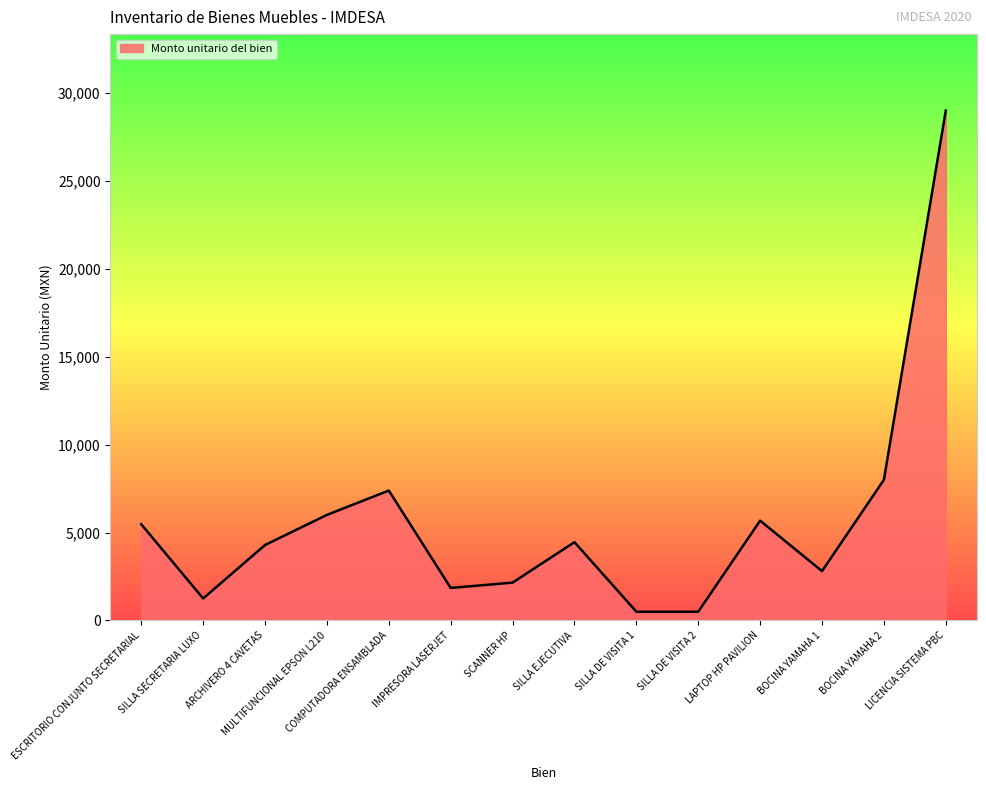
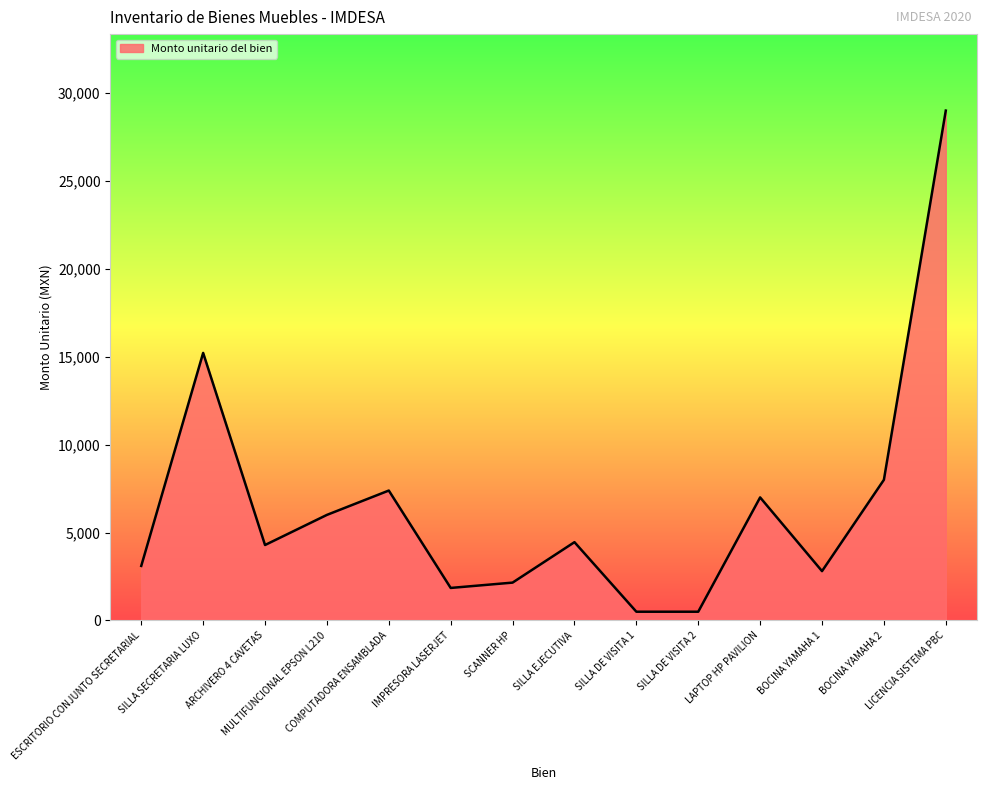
  {
-   "ESCRITORIO CONJUNTO SECRETARIAL": "5,500",
-   "SILLA SECRETARIA LUXO": "1,300",
+   "ESCRITORIO CONJUNTO SECRETARIAL": "3,100",
+   "SILLA SECRETARIA LUXO": "15,200",
    "ARCHIVERO 4 CAVETAS": "4,300",
    "MULTIFUNCIONAL EPSON L210": "6,000",
    "COMPUTADORA ENSAMBLADA": "7,400",
    "IMPRESORA LASERJET": "1,900",
    "SCANNER HP": "2,200",
    "SILLA EJECUTIVA": "4,500",
    "SILLA DE VISITA 1": "500",
    "SILLA DE VISITA 2": "500",
-   "LAPTOP HP PAVILION": "5,700",
+   "LAPTOP HP PAVILION": "7,000",
    "BOCINA YAMAHA 1": "2,800",
    "BOCINA YAMAHA 2": "8,000",
    "LICENCIA SISTEMA PBC": "29,000"
  }
